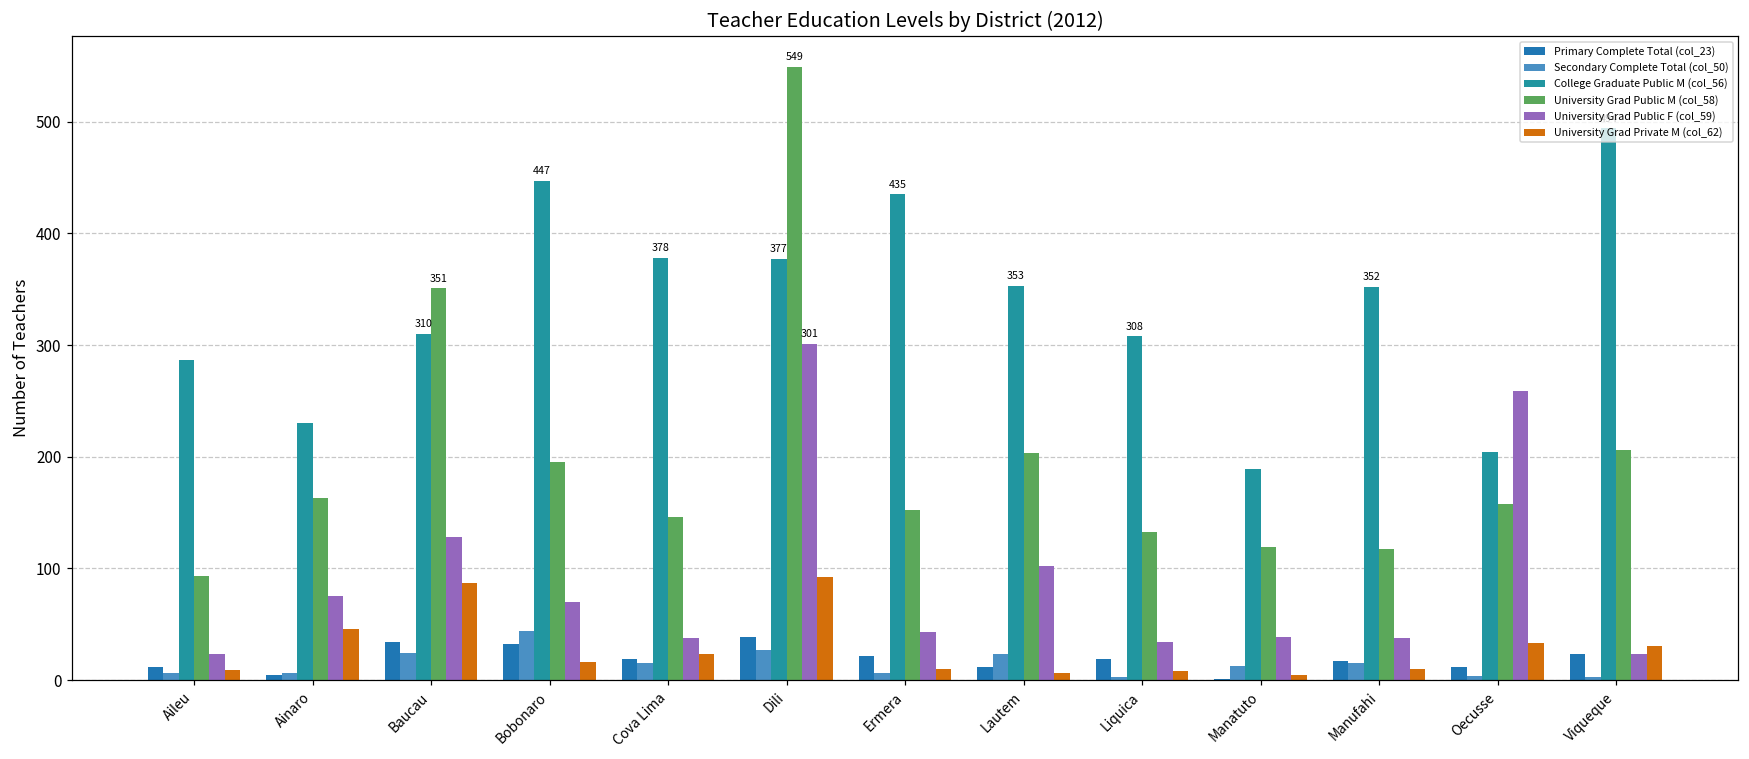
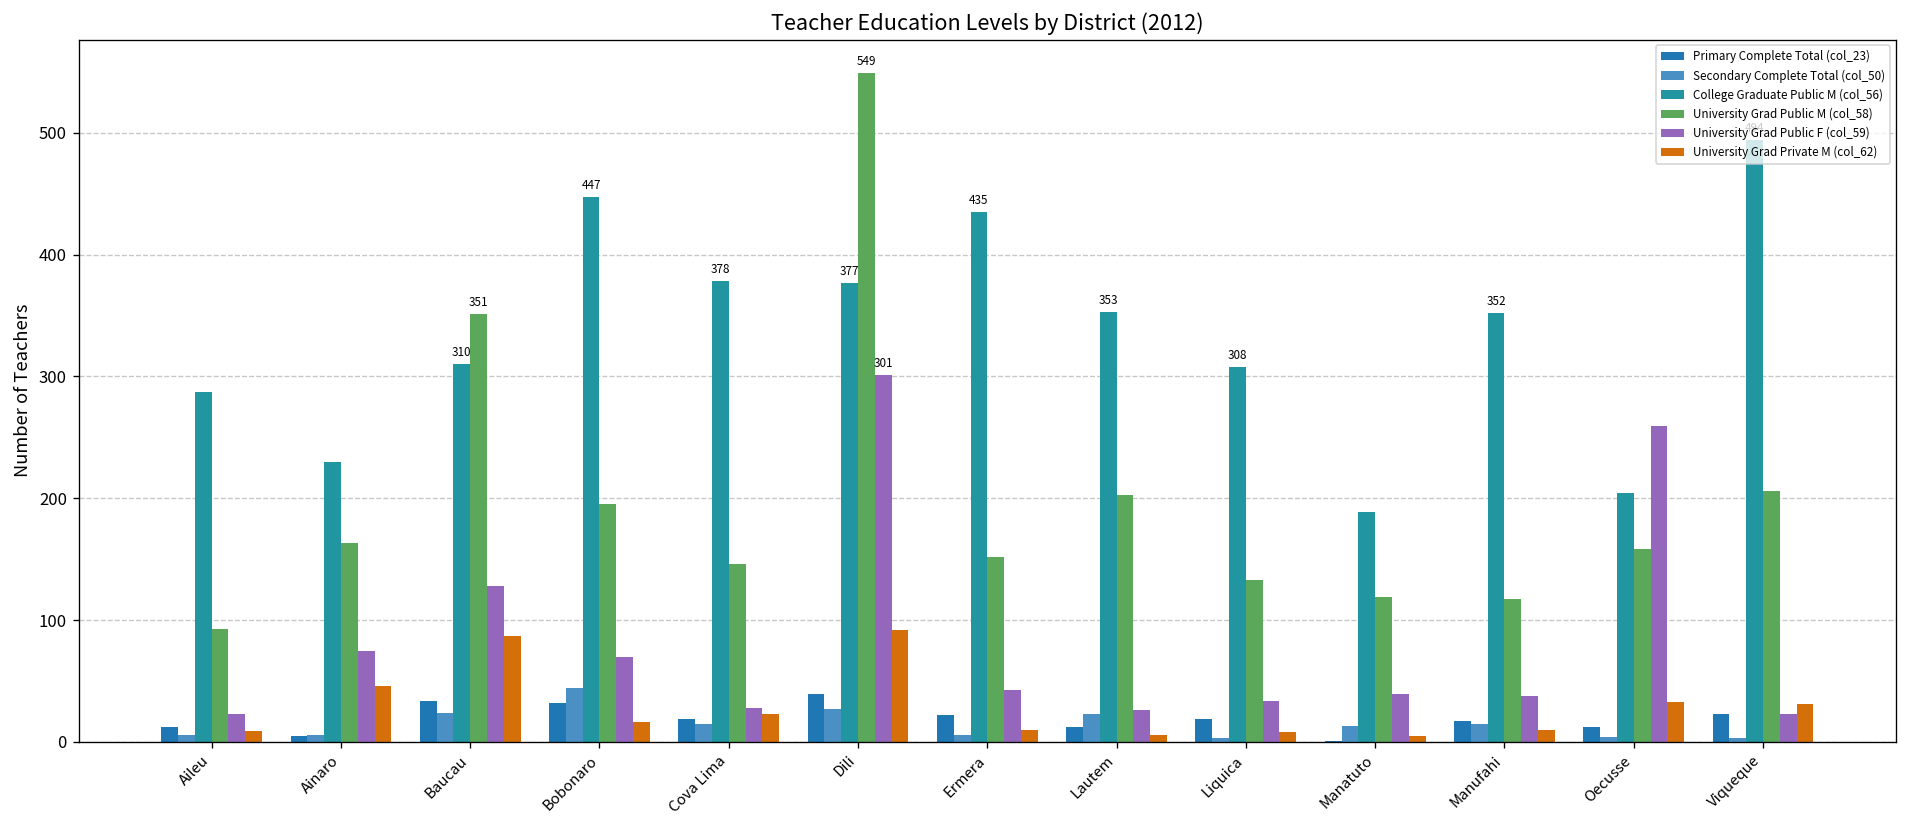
  {
    "University Grad Public M (col_58)": {
      "Baucau": 351,
      "Dili": 549
    },
    "University Grad Public F (col_59)": {
      "Aileu": 23,
      "Ainaro": 75,
      "Baucau": 128,
      "Bobonaro": 70,
-     "Cova Lima": 38,
+     "Cova Lima": 28,
      "Ermera": 43,
-     "Lautem": 102,
+     "Lautem": 26,
      "Liquica": 34,
      "Manatuto": 39,
      "Manufahi": 38,
      "Oecusse": 259,
      "Viqueque": 23
    },
    "University Grad Private M (col_62)": {
      "Aileu": 9,
      "Ainaro": 46,
      "Baucau": 87,
      "Bobonaro": 16,
      "Cova Lima": 23,
      "Dili": 92,
      "Ermera": 10,
      "Lautem": 6,
      "Liquica": 8,
      "Manatuto": 5,
      "Manufahi": 10,
      "Oecusse": 33,
      "Viqueque": 31
    }
  }
